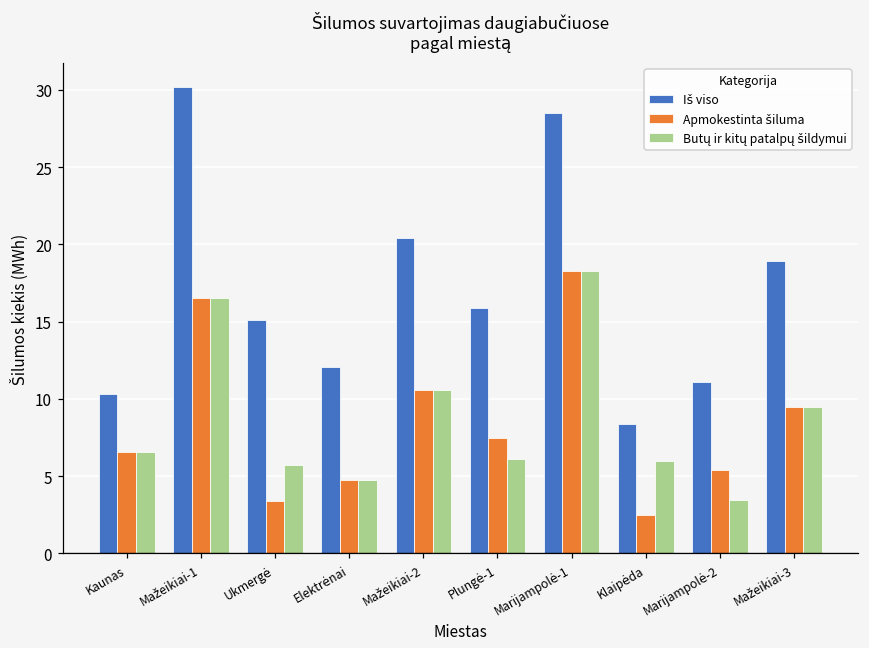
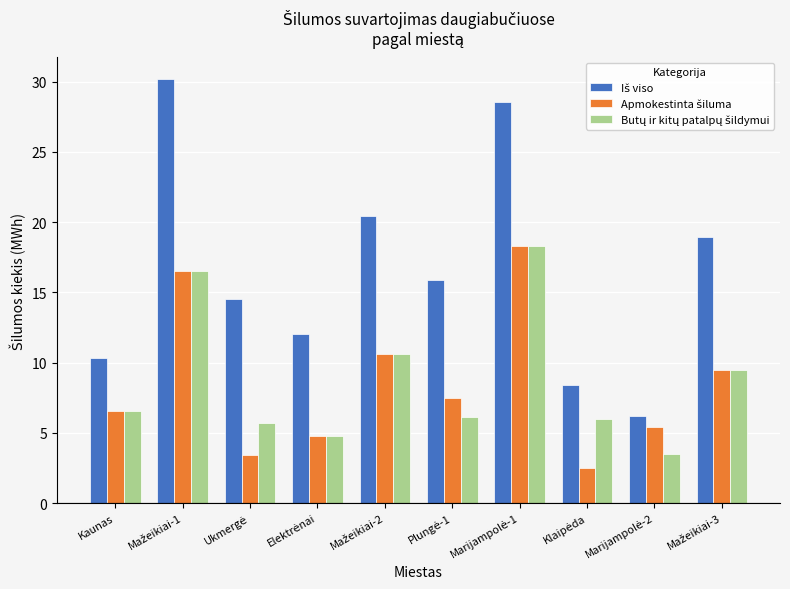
  {
    "Iš viso": {
      "Kaunas": 10.3,
      "Mažeikiai-1": 30.2,
-     "Ukmergė": 15.1,
+     "Ukmergė": 14.5,
      "Elektrėnai": 12.0,
      "Mažeikiai-2": 20.4,
      "Plungė-1": 15.9,
      "Marijampolė-1": 28.5,
      "Klaipėda": 8.4,
-     "Marijampolė-2": 11.1,
+     "Marijampolė-2": 6.2,
      "Mažeikiai-3": 18.9
    },
    "Apmokestinta šiluma": {
      "Kaunas": 6.6,
      "Mažeikiai-1": 16.5,
      "Ukmergė": 3.4,
      "Elektrėnai": 4.8,
      "Mažeikiai-2": 10.6,
      "Plungė-1": 7.5,
      "Marijampolė-1": 18.3,
      "Klaipėda": 2.5,
      "Marijampolė-2": 5.4,
      "Mažeikiai-3": 9.5
    },
    "Butų ir kitų patalpų šildymui": {
      "Kaunas": 6.6,
      "Mažeikiai-1": 16.5,
      "Ukmergė": 5.7,
      "Elektrėnai": 4.7,
      "Mažeikiai-2": 10.6,
      "Plungė-1": 6.1,
      "Marijampolė-1": 18.3,
      "Klaipėda": 6.0,
      "Marijampolė-2": 3.5,
      "Mažeikiai-3": 9.5
    }
  }
